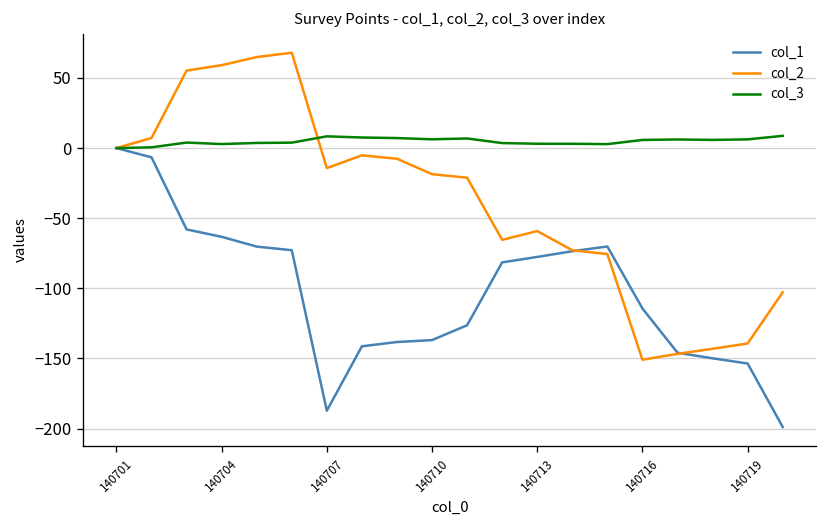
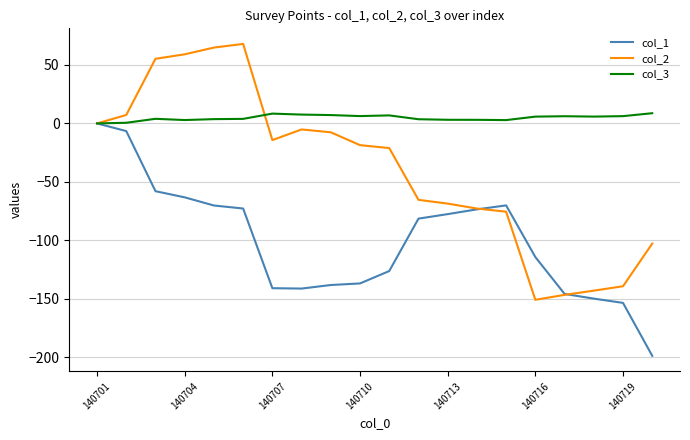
  {
    "col_1": {
      "140704": -63,
-     "140707": -187,
+     "140707": -141,
      "140710": -137,
      "140713": -78,
      "140716": -114,
      "140719": -154
    },
    "col_2": {
      "140704": 59,
      "140707": -14,
      "140710": -19,
-     "140713": -59,
+     "140713": -69,
      "140716": -151,
      "140719": -139
    },
    "col_3": {
      "140704": 3,
      "140707": 8,
      "140710": 6,
      "140713": 3,
      "140716": 6,
      "140719": 6
    }
  }
